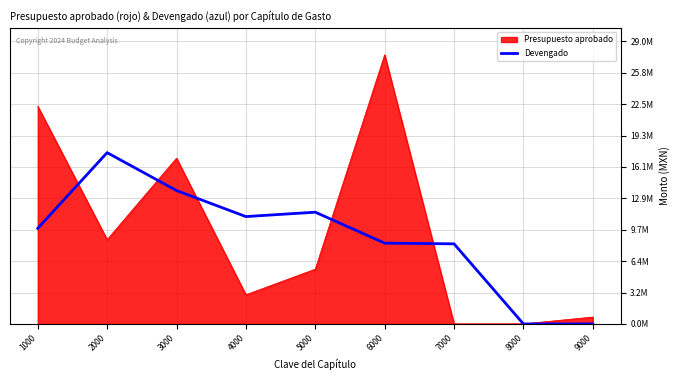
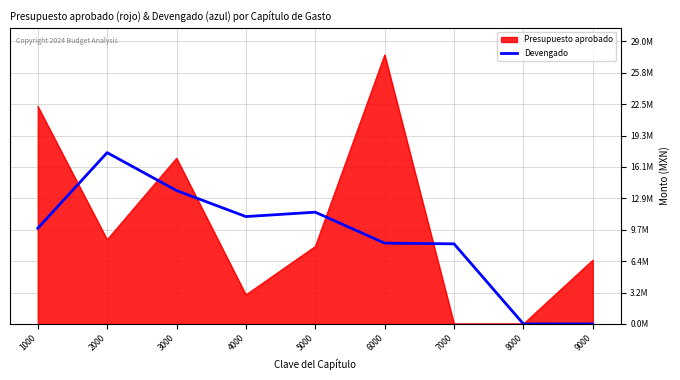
  {
    "Presupuesto aprobado": {
      "1000": 22000000,
      "2000": 9000000,
      "3000": 17000000,
      "4000": 3000000,
-     "5000": 6000000,
+     "5000": 8000000,
      "6000": 28000000,
      "7000": 0,
-     "9000": 1000000
+     "9000": 7000000
    },
    "Devengado": {
      "1000": 10000000,
      "2000": 18000000,
      "3000": 14000000,
      "4000": 11000000,
      "5000": 11000000,
      "6000": 8000000,
      "7000": 8000000,
      "9000": 0
    }
  }
